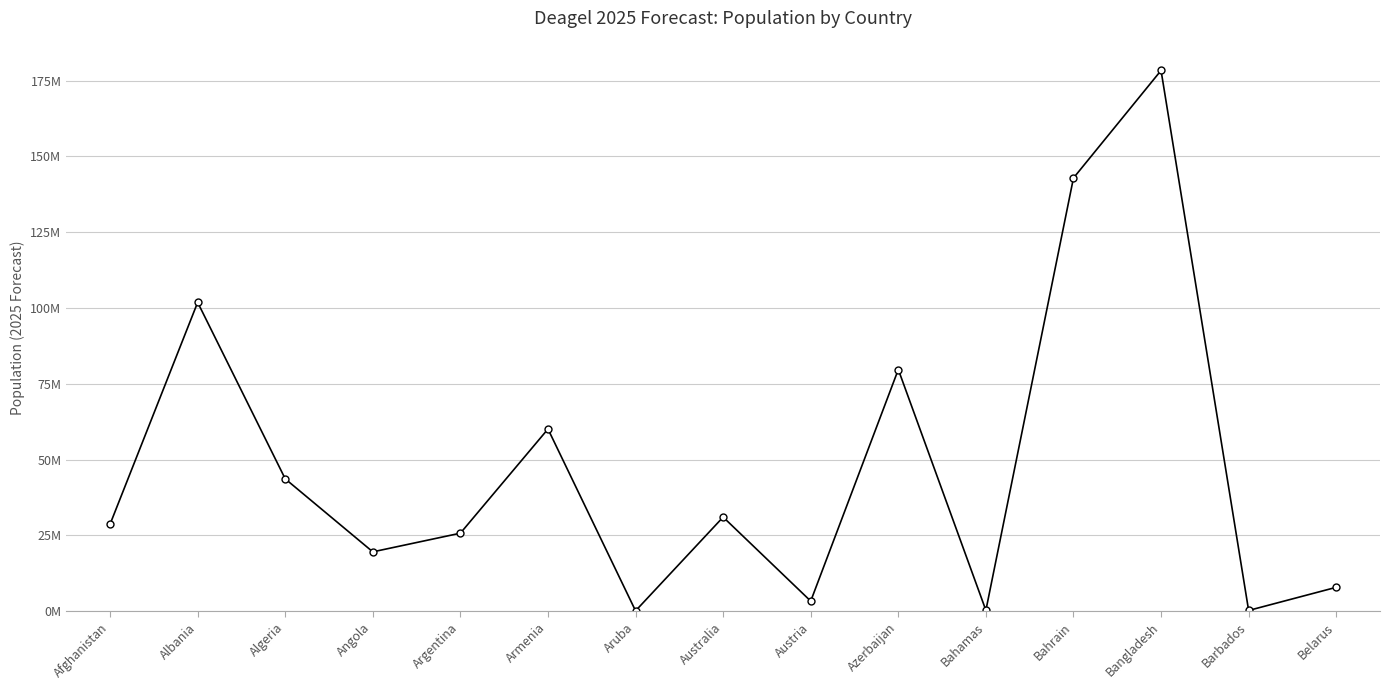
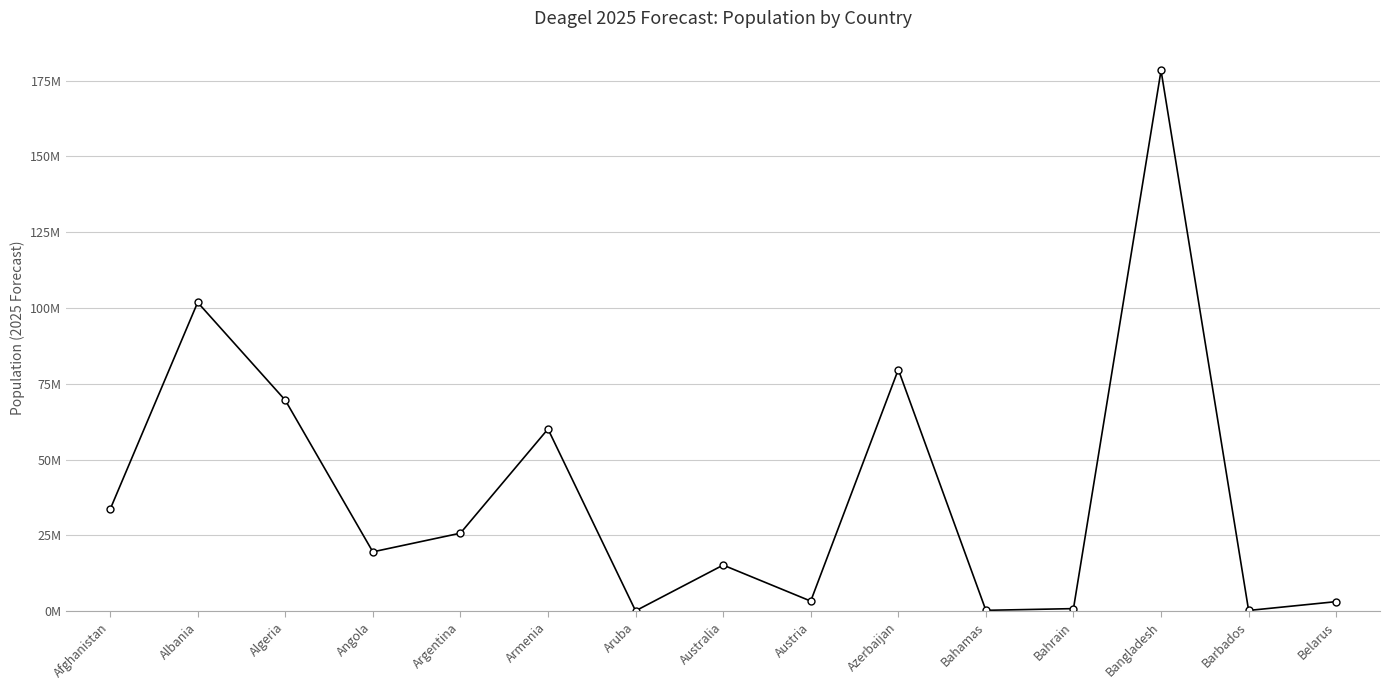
  {
-   "Afghanistan": 29000000,
+   "Afghanistan": 34000000,
    "Albania": 102000000,
-   "Algeria": 44000000,
+   "Algeria": 70000000,
    "Angola": 20000000,
    "Argentina": 26000000,
    "Armenia": 60000000,
    "Aruba": 0,
-   "Australia": 31000000,
+   "Australia": 15000000,
    "Austria": 3000000,
    "Azerbaijan": 80000000,
    "Bahamas": 0,
-   "Bahrain": 143000000,
+   "Bahrain": 1000000,
    "Bangladesh": 178000000,
    "Barbados": 0,
-   "Belarus": 8000000
+   "Belarus": 3000000
  }
